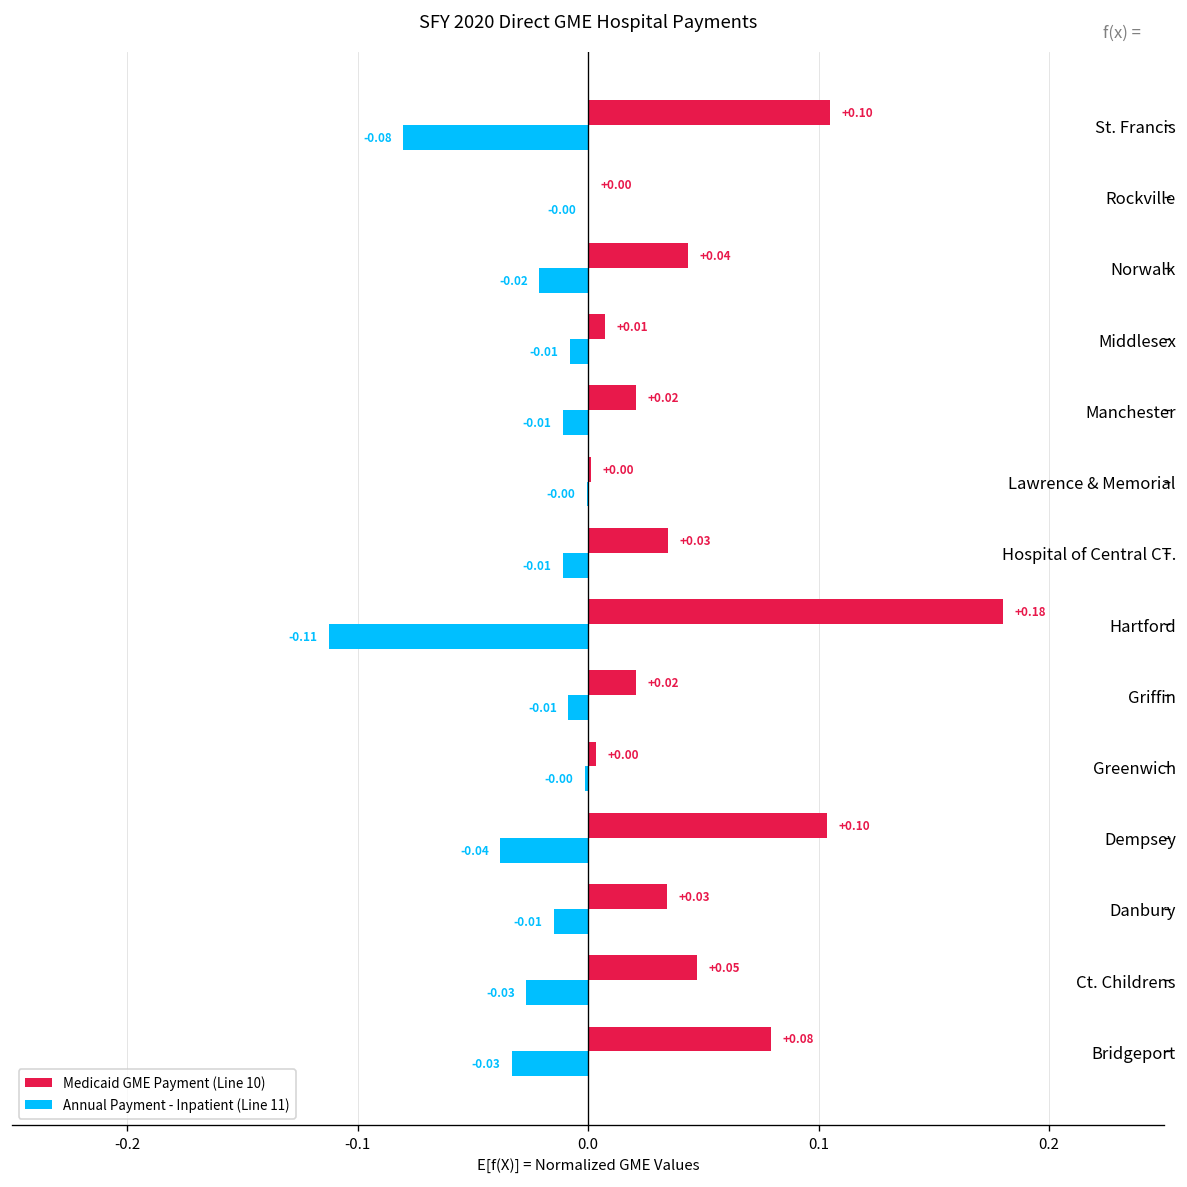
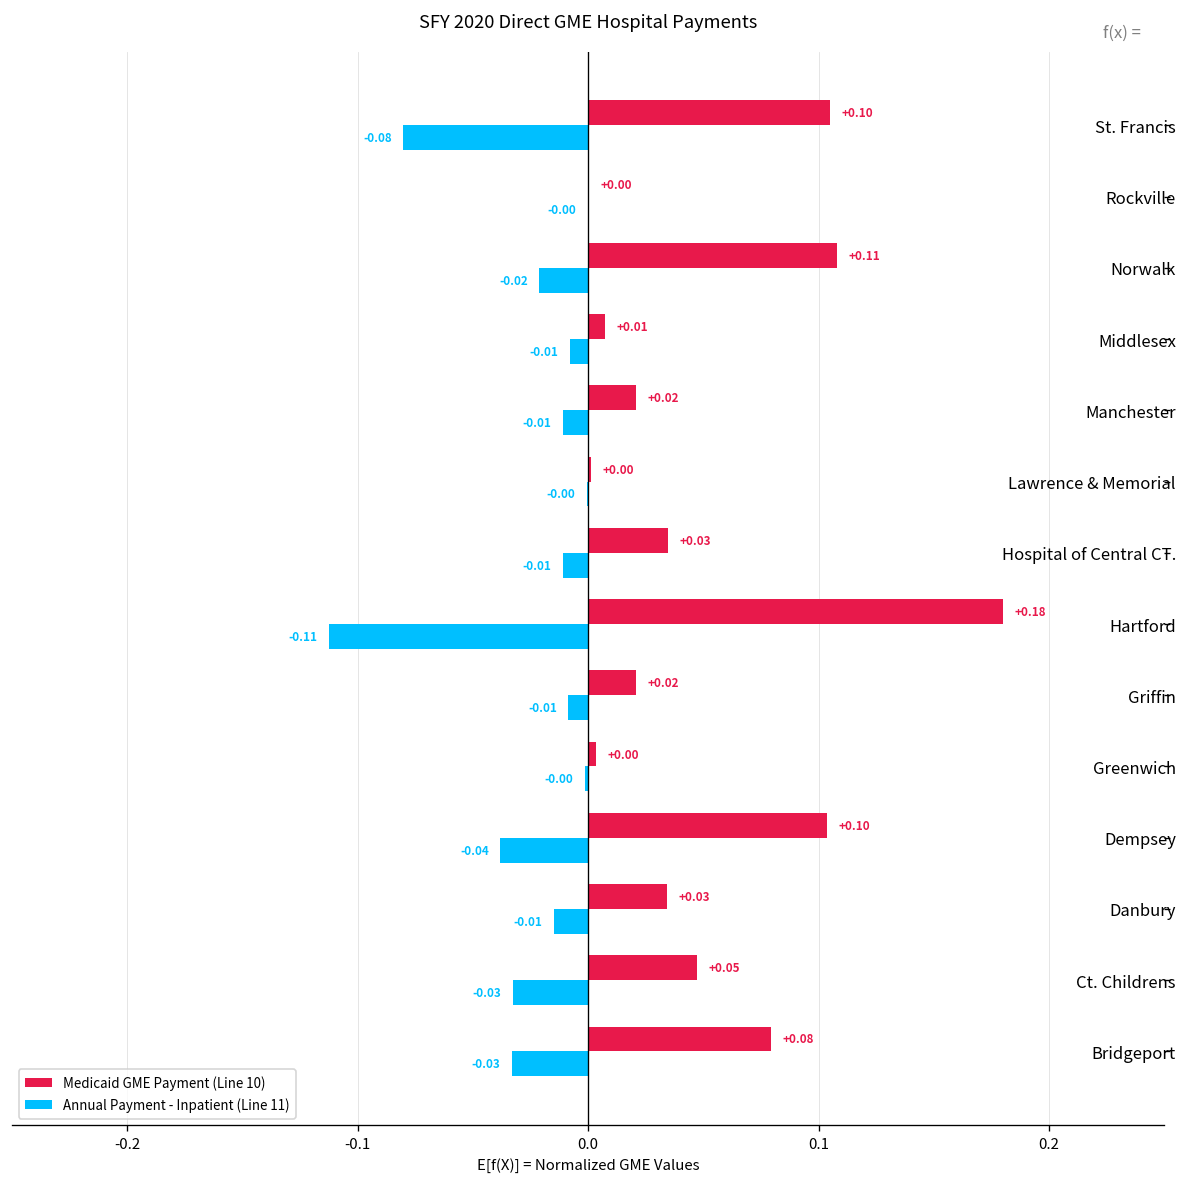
  {
    "Medicaid GME Payment (Line 10)": {
      "St. Francis": "+0.10",
      "Rockville": "+0.00",
-     "Norwalk": "+0.04",
+     "Norwalk": "+0.11",
      "Middlesex": "+0.01",
      "Manchester": "+0.02",
      "Lawrence & Memorial": "+0.00",
      "Hospital of Central CT.": "+0.03",
      "Hartford": "+0.18",
      "Griffin": "+0.02",
      "Greenwich": "+0.00",
      "Dempsey": "+0.10",
      "Danbury": "+0.03",
      "Ct. Childrens": "+0.05",
      "Bridgeport": "+0.08"
    },
    "Annual Payment - Inpatient (Line 11)": {
-     "Ct. Childrens": "-0.027"
+     "Ct. Childrens": "-0.033"
    }
  }
